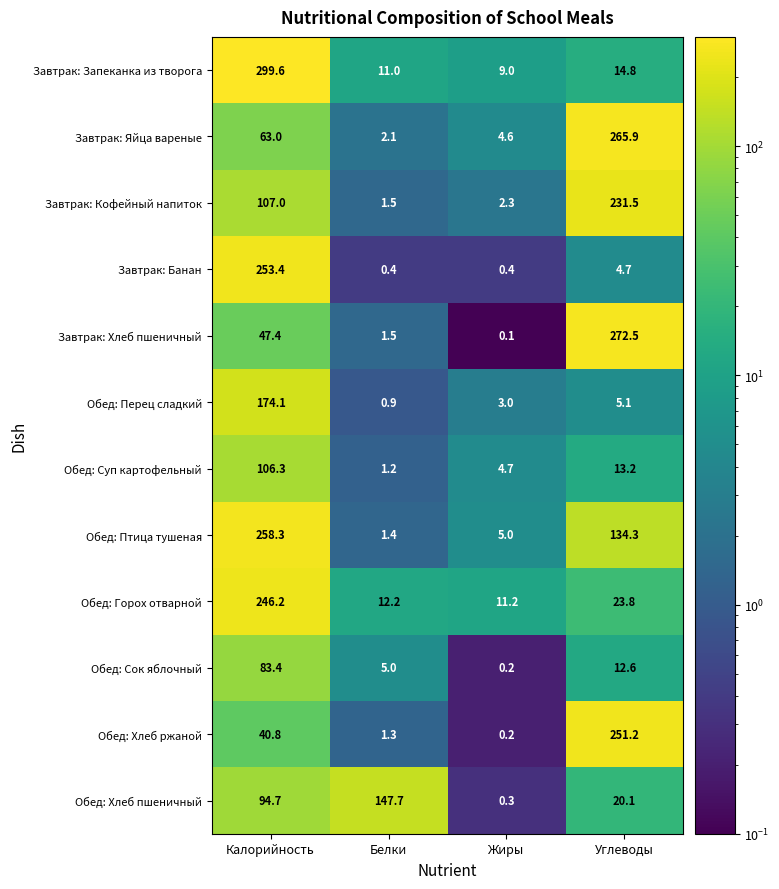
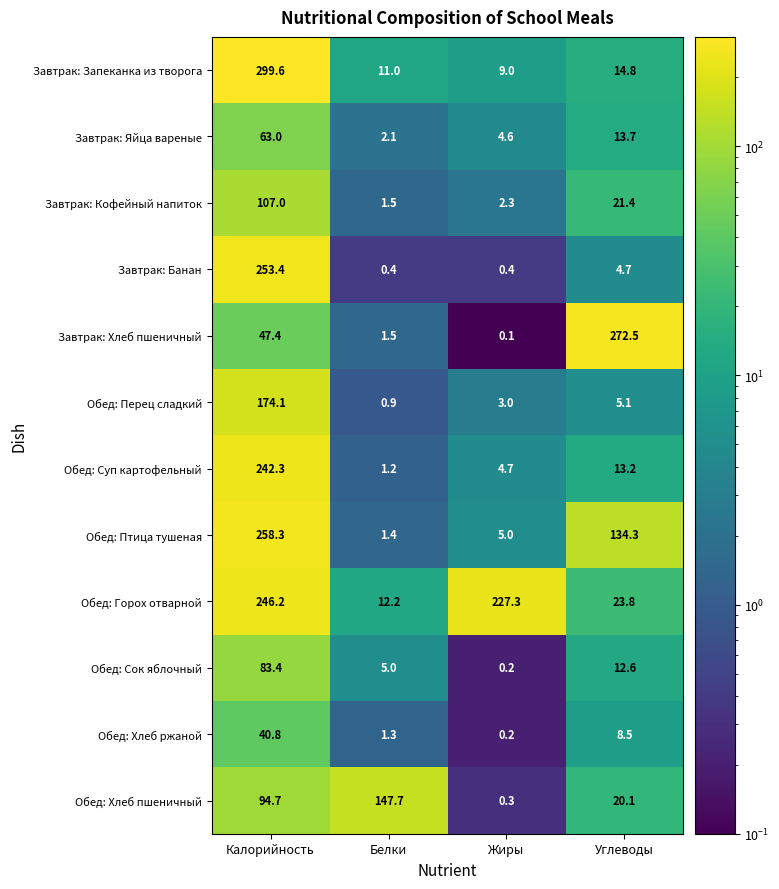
  {
    "Завтрак: Запеканка из творога": {
      "Калорийность": 299.6,
      "Белки": 11.0,
      "Жиры": 9.0,
      "Углеводы": 14.8
    },
    "Завтрак: Яйца вареные": {
      "Калорийность": 63.0,
      "Белки": 2.1,
      "Жиры": 4.6,
-     "Углеводы": 265.9
+     "Углеводы": 13.7
    },
    "Завтрак: Кофейный напиток": {
      "Калорийность": 107.0,
      "Белки": 1.5,
      "Жиры": 2.3,
-     "Углеводы": 231.5
+     "Углеводы": 21.4
    },
    "Завтрак: Банан": {
      "Калорийность": 253.4,
      "Белки": 0.4,
      "Жиры": 0.4,
      "Углеводы": 4.7
    },
    "Завтрак: Хлеб пшеничный": {
      "Калорийность": 47.4,
      "Белки": 1.5,
      "Жиры": 0.1,
      "Углеводы": 272.5
    },
    "Обед: Перец сладкий": {
      "Калорийность": 174.1,
      "Белки": 0.9,
      "Жиры": 3.0,
      "Углеводы": 5.1
    },
    "Обед: Суп картофельный": {
-     "Калорийность": 106.3,
+     "Калорийность": 242.3,
      "Белки": 1.2,
      "Жиры": 4.7,
      "Углеводы": 13.2
    },
    "Обед: Птица тушеная": {
      "Калорийность": 258.3,
      "Белки": 1.4,
      "Жиры": 5.0,
      "Углеводы": 134.3
    },
    "Обед: Горох отварной": {
      "Калорийность": 246.2,
      "Белки": 12.2,
-     "Жиры": 11.2,
+     "Жиры": 227.3,
      "Углеводы": 23.8
    },
    "Обед: Сок яблочный": {
      "Калорийность": 83.4,
      "Белки": 5.0,
      "Жиры": 0.2,
      "Углеводы": 12.6
    },
    "Обед: Хлеб ржаной": {
      "Калорийность": 40.8,
      "Белки": 1.3,
      "Жиры": 0.2,
-     "Углеводы": 251.2
+     "Углеводы": 8.5
    },
    "Обед: Хлеб пшеничный": {
      "Калорийность": 94.7,
      "Белки": 147.7,
      "Жиры": 0.3,
      "Углеводы": 20.1
    }
  }
